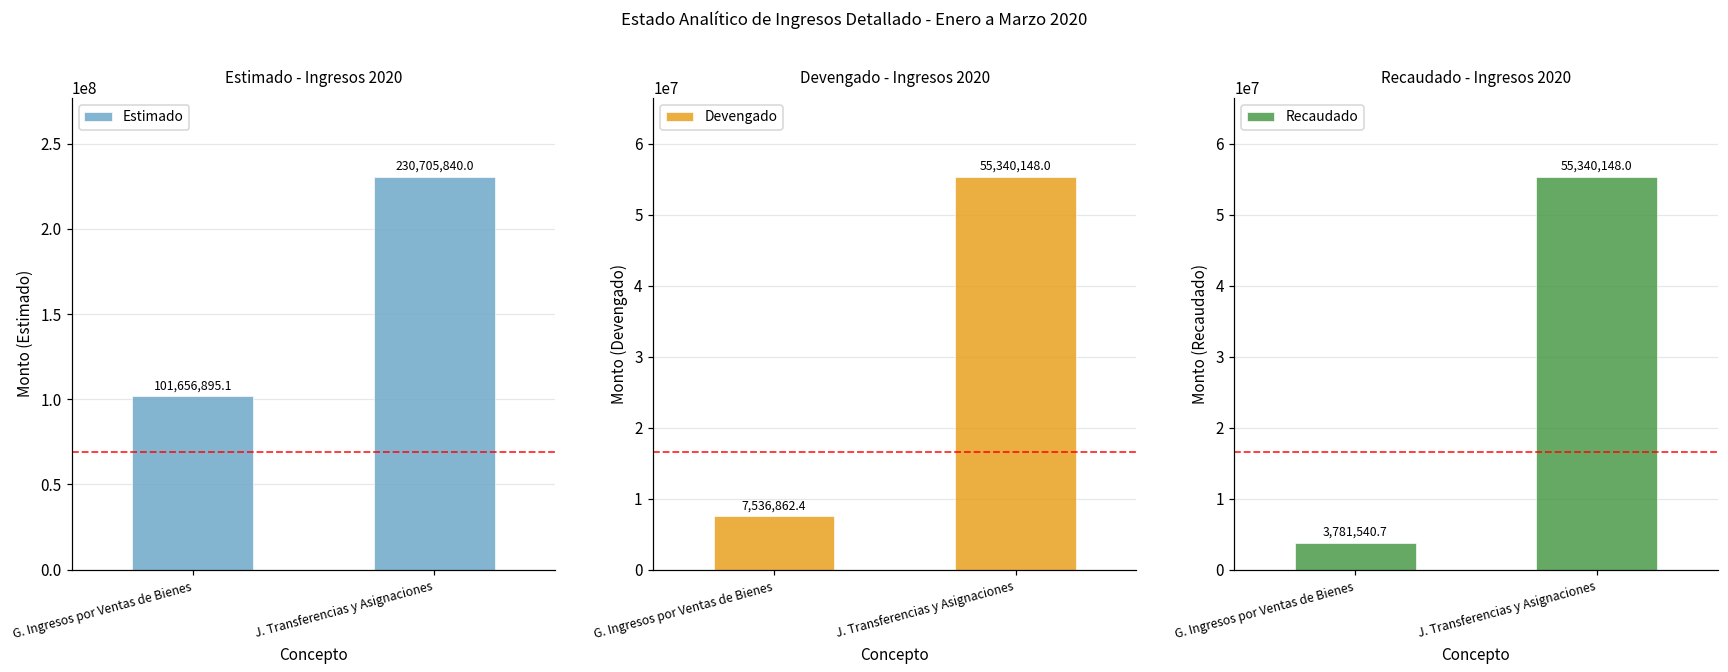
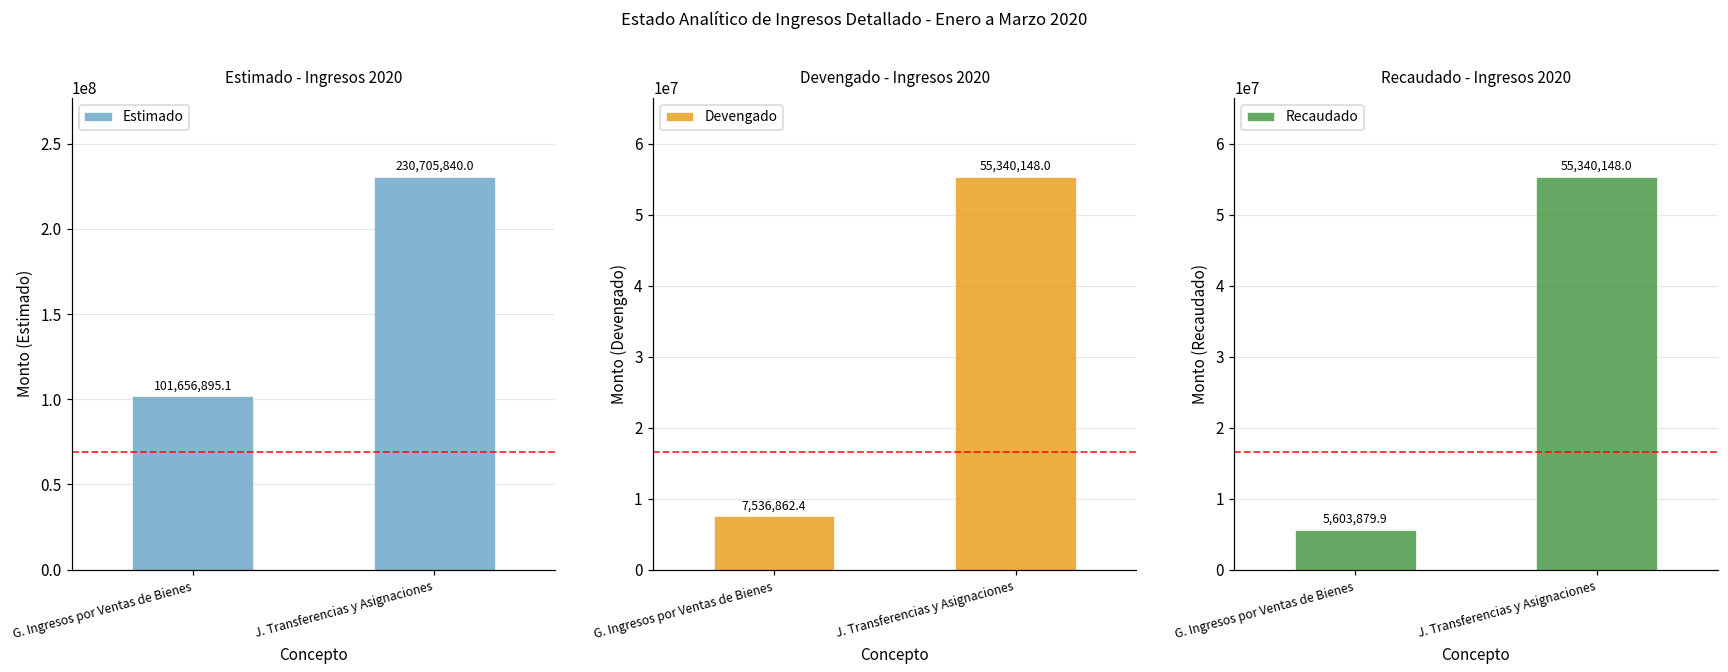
  {
    "Estimado - Ingresos 2020": {
      "G. Ingresos por Ventas de Bienes": "101,656,895.1",
      "J. Transferencias y Asignaciones": "230,705,840.0"
    },
    "Devengado - Ingresos 2020": {
      "G. Ingresos por Ventas de Bienes": "7,536,862.4",
      "J. Transferencias y Asignaciones": "55,340,148.0"
    },
    "Recaudado - Ingresos 2020": {
-     "G. Ingresos por Ventas de Bienes": "3,781,540.7",
+     "G. Ingresos por Ventas de Bienes": "5,603,879.9",
      "J. Transferencias y Asignaciones": "55,340,148.0"
    }
  }
